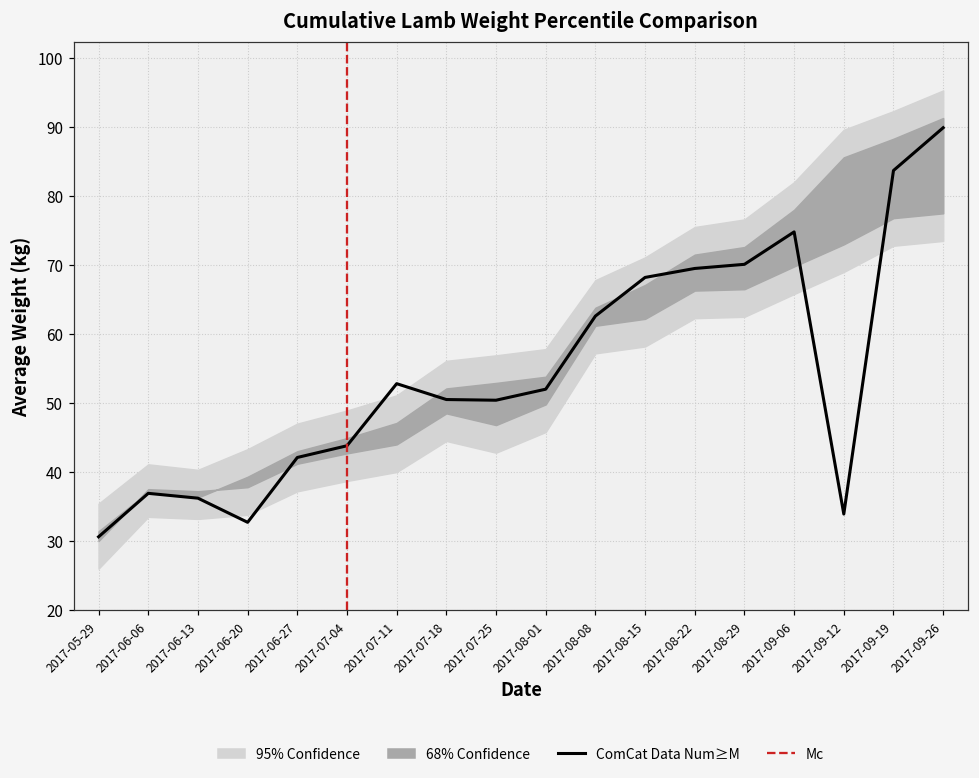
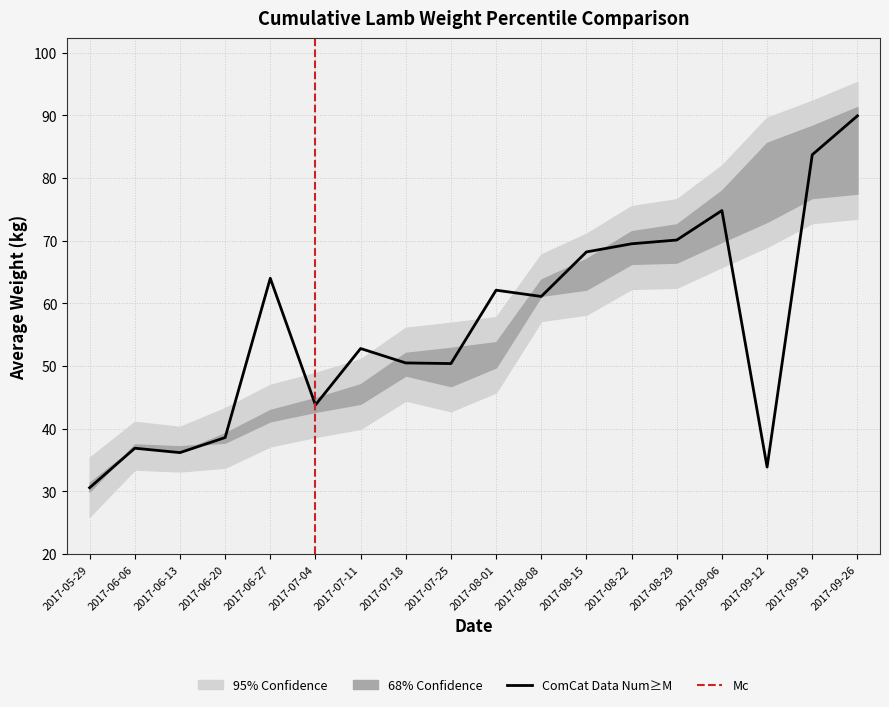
  {
    "ComCat Data Num≥M": {
      "2017-05-29": 31,
      "2017-06-06": 37,
      "2017-06-13": 36,
-     "2017-06-20": 33,
-     "2017-06-27": 42,
+     "2017-06-20": 39,
+     "2017-06-27": 64,
      "2017-07-04": 44,
      "2017-07-11": 53,
      "2017-07-18": 51,
      "2017-07-25": 50,
-     "2017-08-01": 52,
-     "2017-08-08": 63,
+     "2017-08-01": 62,
+     "2017-08-08": 61,
      "2017-08-15": 68,
      "2017-08-22": 70,
      "2017-08-29": 70,
      "2017-09-06": 75,
      "2017-09-12": 34,
      "2017-09-19": 84,
      "2017-09-26": 90
    }
  }
